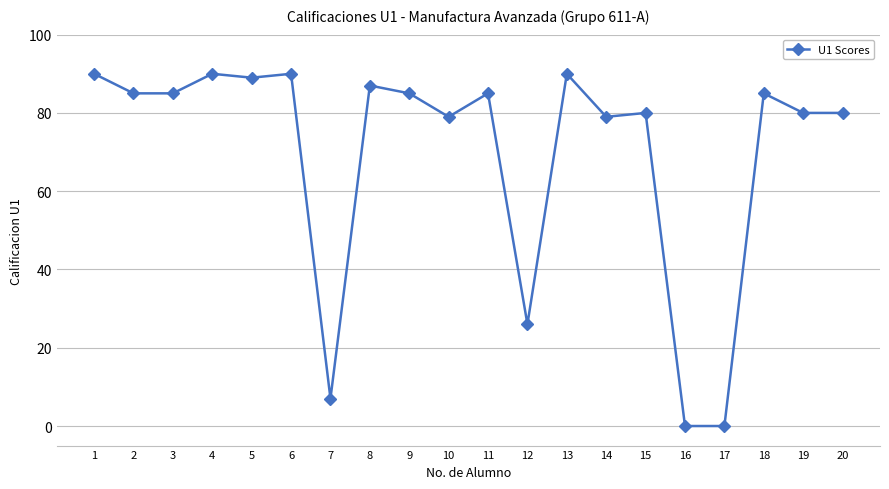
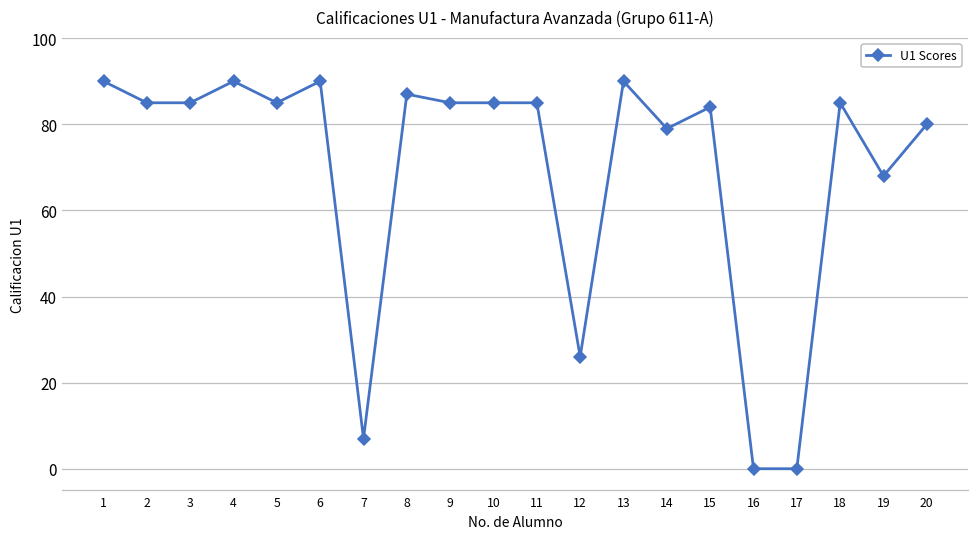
  {
    "1": 90,
    "2": 85,
    "3": 85,
    "4": 90,
-   "5": 89,
+   "5": 85,
    "6": 90,
    "7": 7,
    "8": 87,
    "9": 85,
-   "10": 79,
+   "10": 85,
    "11": 85,
    "12": 26,
    "13": 90,
    "14": 79,
-   "15": 80,
+   "15": 84,
    "16": 0,
    "17": 0,
    "18": 85,
-   "19": 80,
+   "19": 68,
    "20": 80
  }
